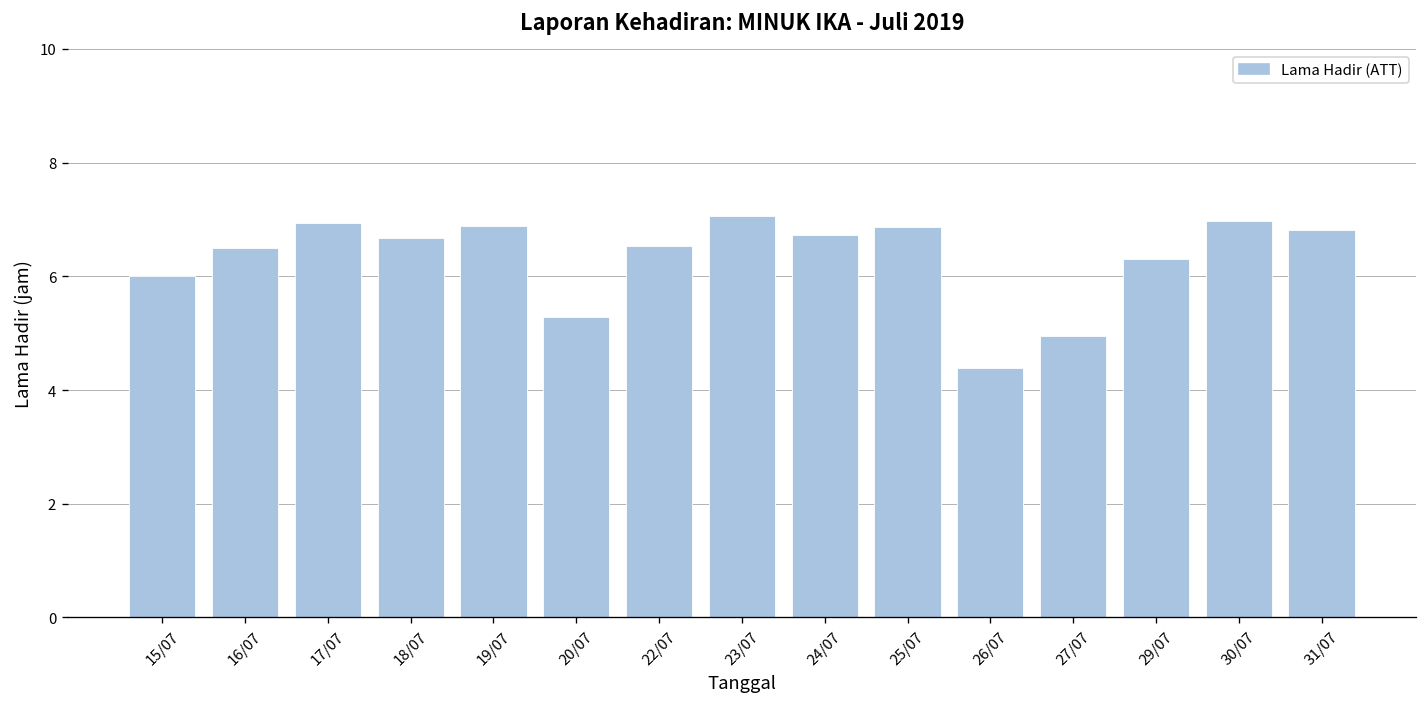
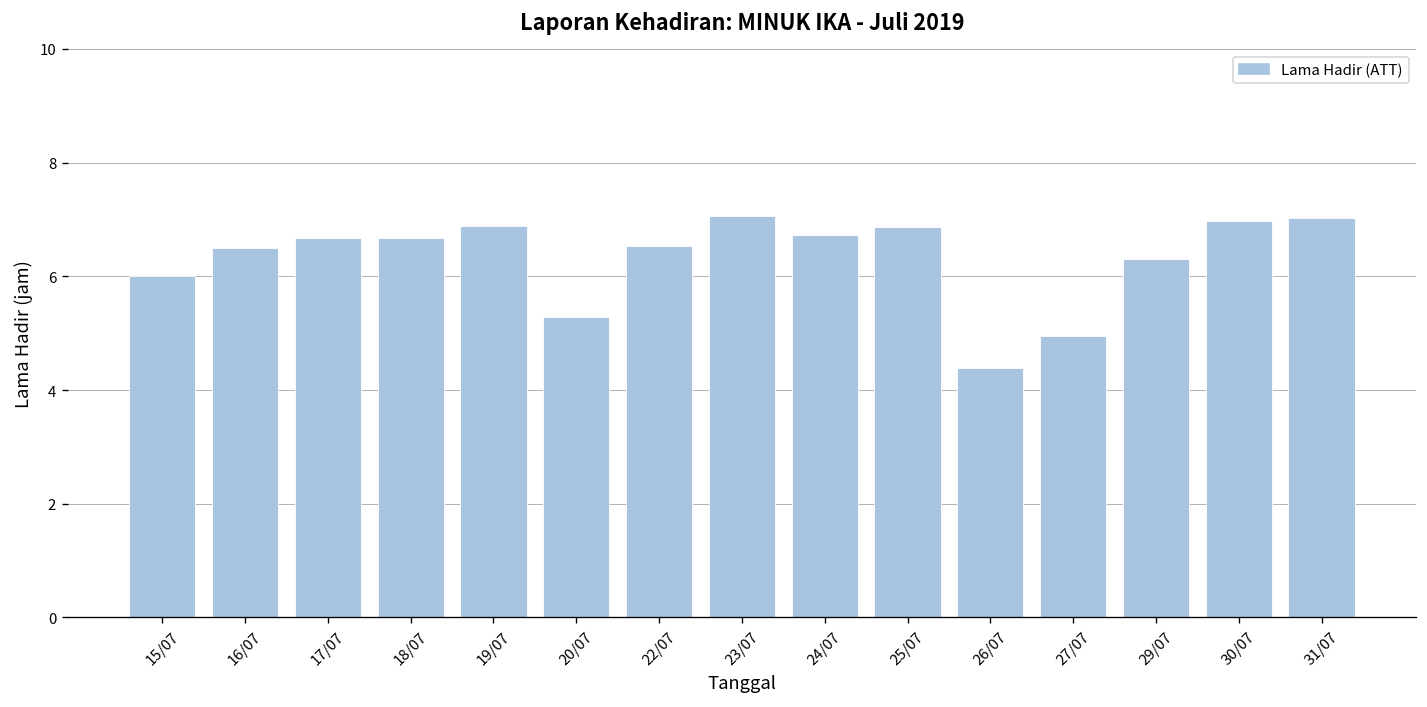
  {
    "15/07": 6.0,
    "16/07": 6.5,
-   "17/07": 6.9,
+   "17/07": 6.7,
    "18/07": 6.7,
    "19/07": 6.9,
    "20/07": 5.3,
    "22/07": 6.5,
    "23/07": 7.1,
    "24/07": 6.7,
    "25/07": 6.9,
    "26/07": 4.4,
    "27/07": 5.0,
    "29/07": 6.3,
    "30/07": 7.0,
-   "31/07": 6.8
+   "31/07": 7.0
  }
